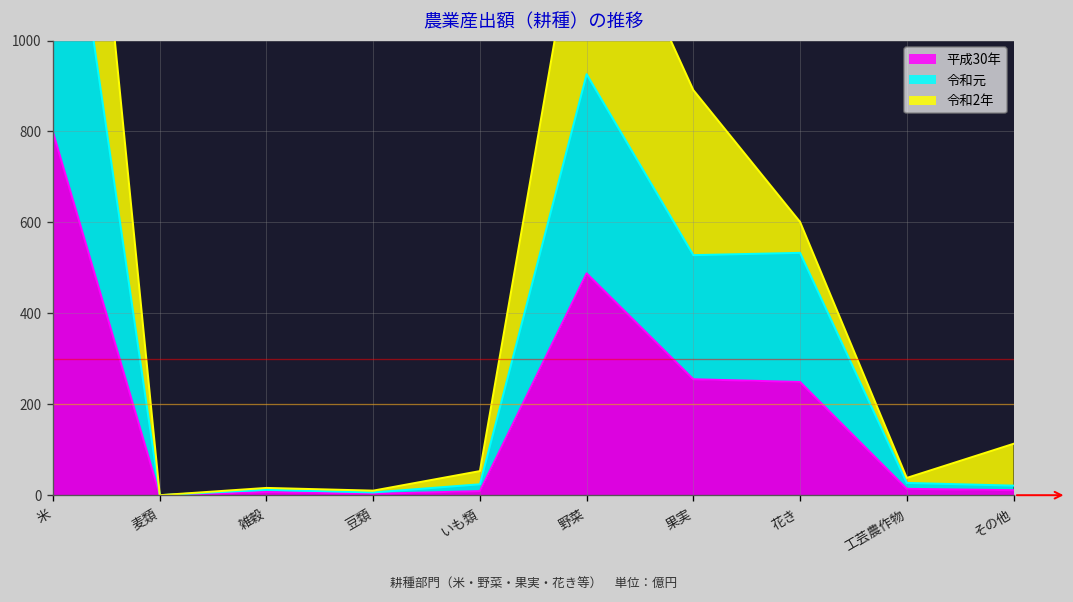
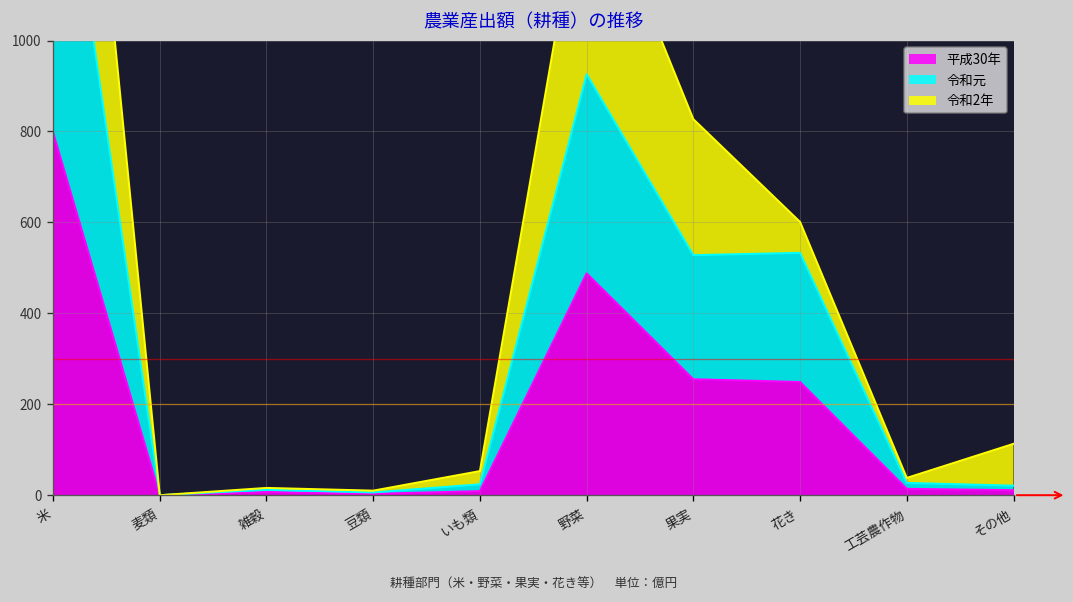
  {
    "平成30年": {
      "米": 800,
      "いも類": 10,
      "野菜": 490,
      "果実": 260,
      "花き": 250,
      "工芸農作物": 10,
      "その他": 10
    },
    "令和元": {
      "いも類": 20,
      "野菜": 440,
      "果実": 270,
      "花き": 280,
      "工芸農作物": 10,
      "その他": 10
    },
    "令和2年": {
      "いも類": 30,
-     "果実": 360,
+     "果実": 300,
      "花き": 70,
      "工芸農作物": 10,
      "その他": 90
    }
  }
